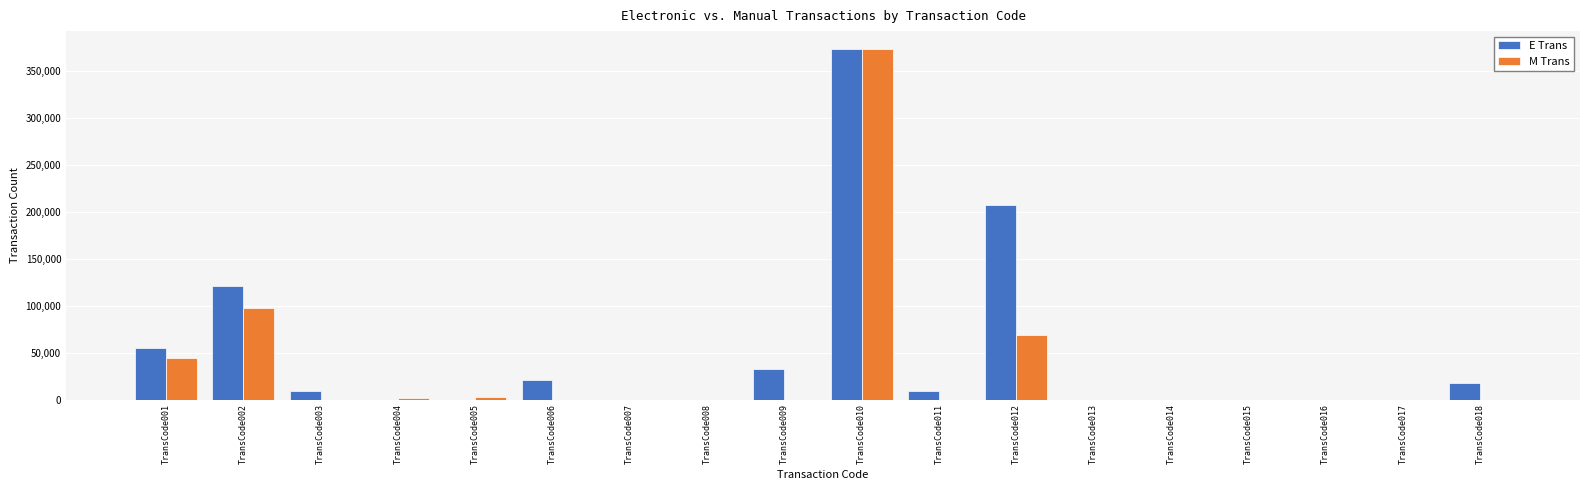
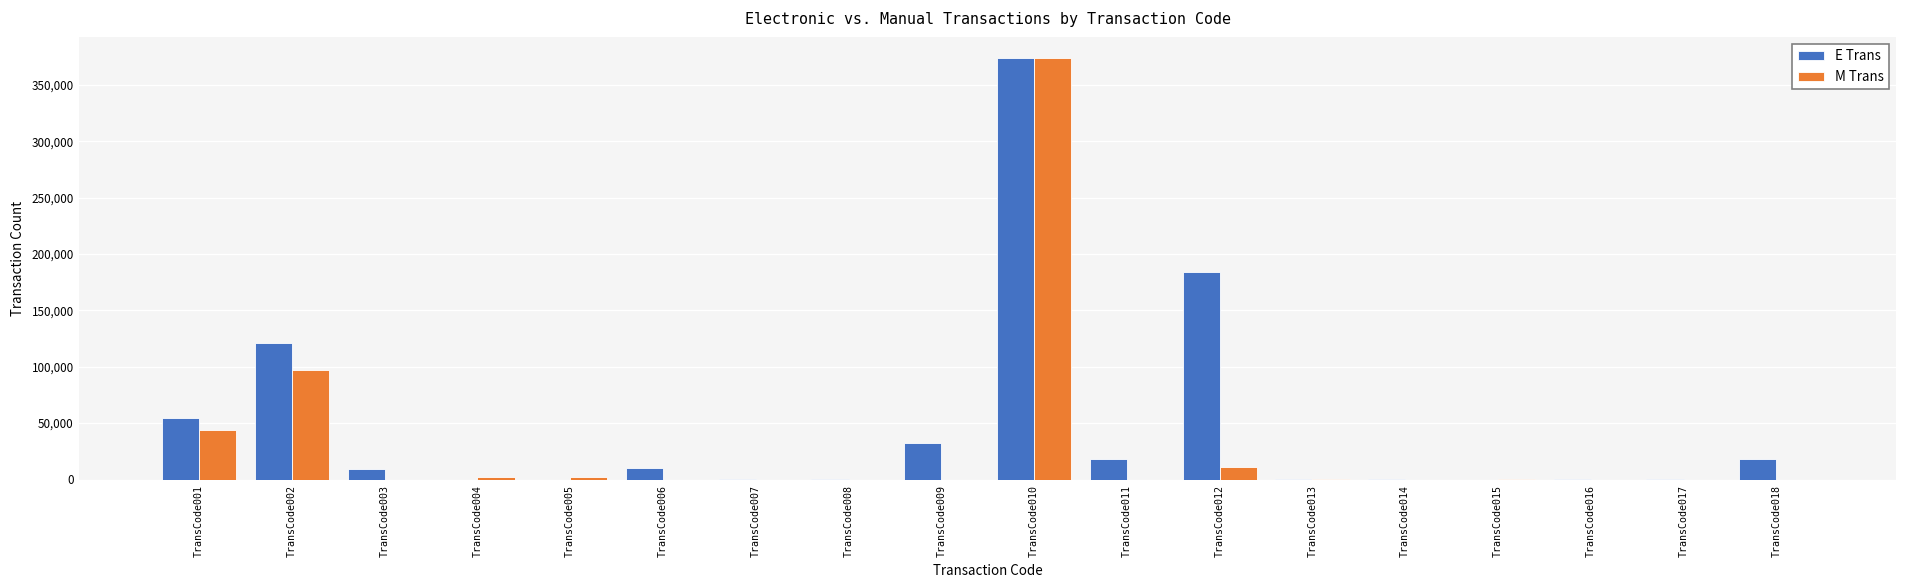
  {
    "E Trans": {
      "TransCode001": "50,000",
      "TransCode002": "120,000",
      "TransCode003": "10,000",
      "TransCode004": "0",
      "TransCode005": "0",
-     "TransCode006": "20,000",
+     "TransCode006": "10,000",
      "TransCode009": "30,000",
      "TransCode010": "370,000",
-     "TransCode011": "10,000",
-     "TransCode012": "210,000",
+     "TransCode011": "20,000",
+     "TransCode012": "180,000",
      "TransCode015": "0",
      "TransCode018": "20,000"
    },
    "M Trans": {
      "TransCode001": "40,000",
      "TransCode002": "100,000",
      "TransCode003": "0",
      "TransCode006": "0",
      "TransCode007": "0",
      "TransCode008": "0",
      "TransCode009": "0",
      "TransCode010": "370,000",
      "TransCode011": "0",
-     "TransCode012": "70,000",
+     "TransCode012": "10,000",
      "TransCode014": "0",
      "TransCode016": "0",
      "TransCode017": "0",
      "TransCode018": "0"
    }
  }
